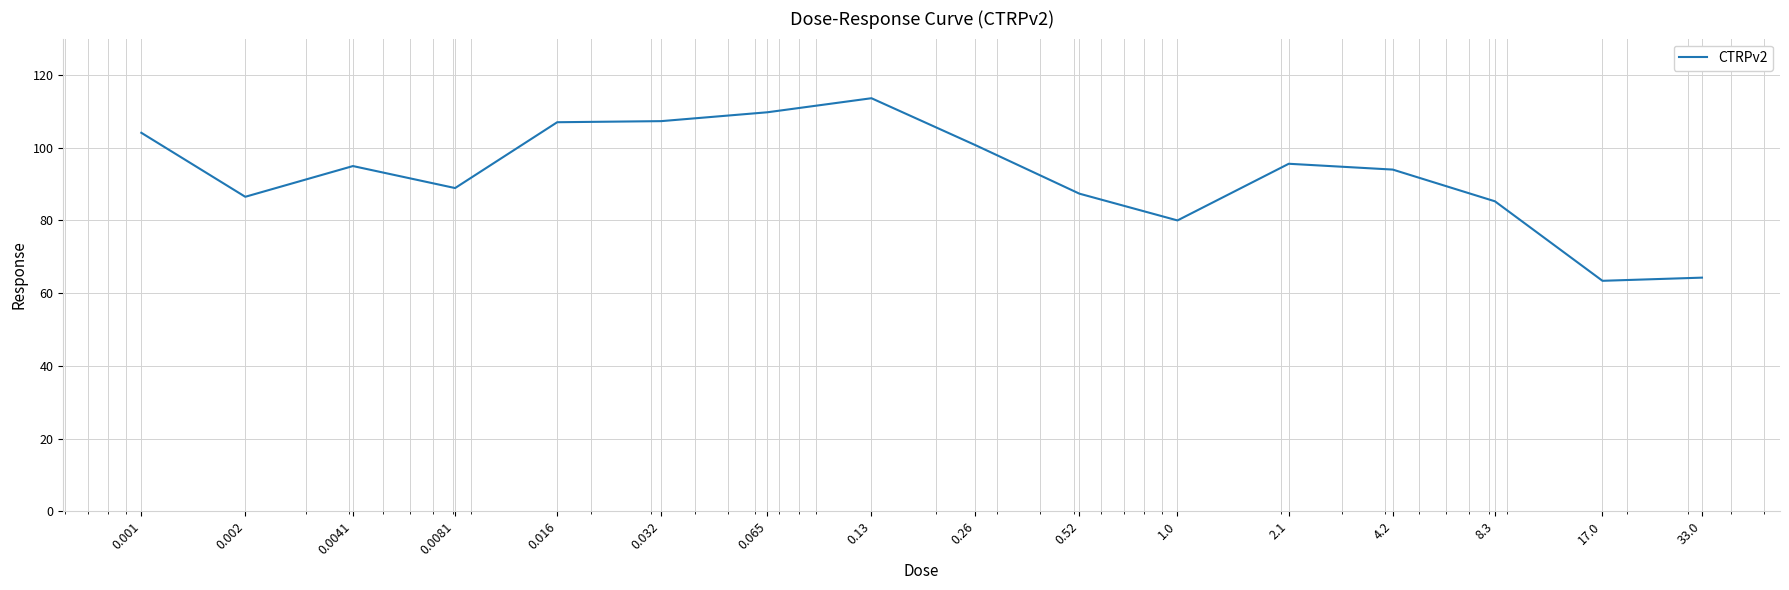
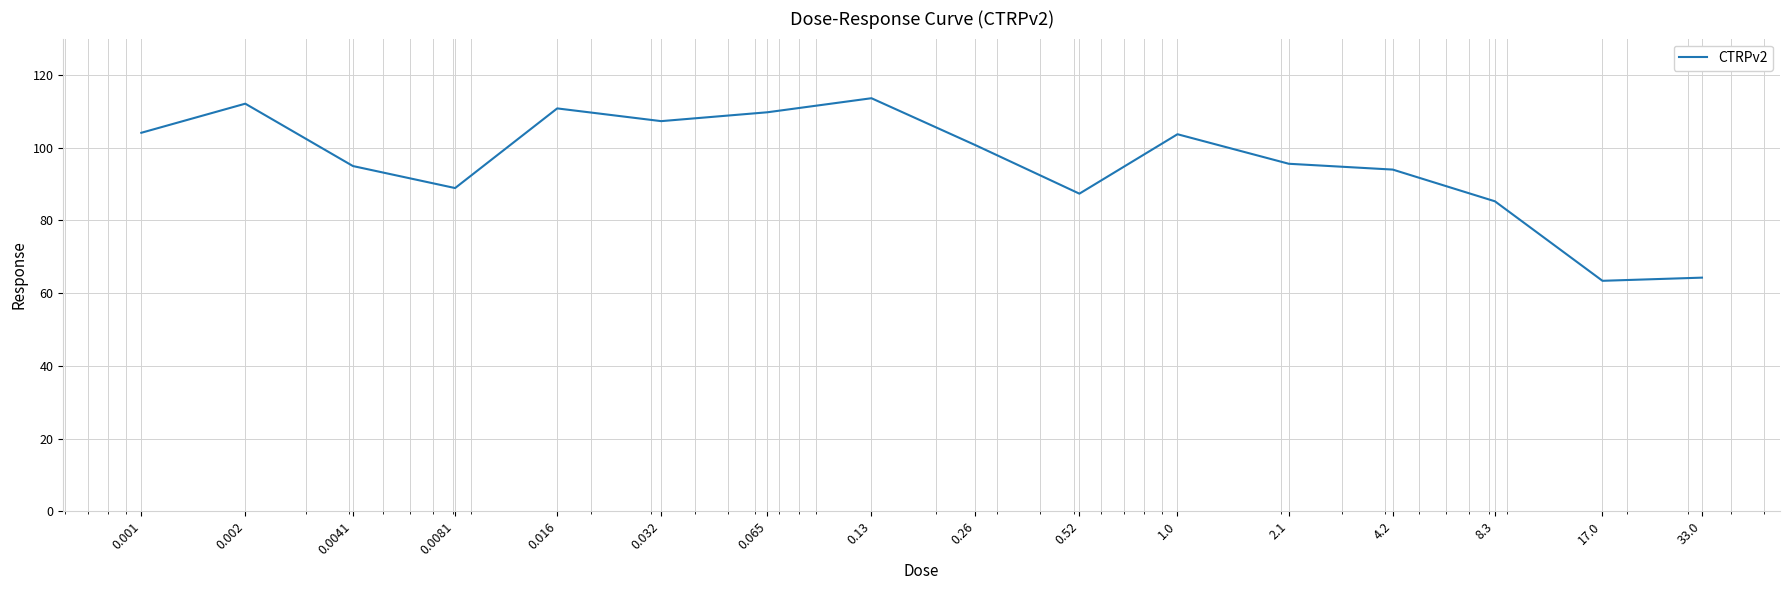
  {
    "0.001": 104,
-   "0.002": 87,
+   "0.002": 112,
    "0.0041": 95,
    "0.0081": 89,
-   "0.016": 107,
+   "0.016": 111,
    "0.032": 107,
    "0.065": 110,
    "0.13": 114,
    "0.26": 101,
    "0.52": 87,
-   "1.0": 80,
+   "1.0": 104,
    "2.1": 96,
    "4.2": 94,
    "8.3": 85,
    "17.0": 63,
    "33.0": 64
  }
